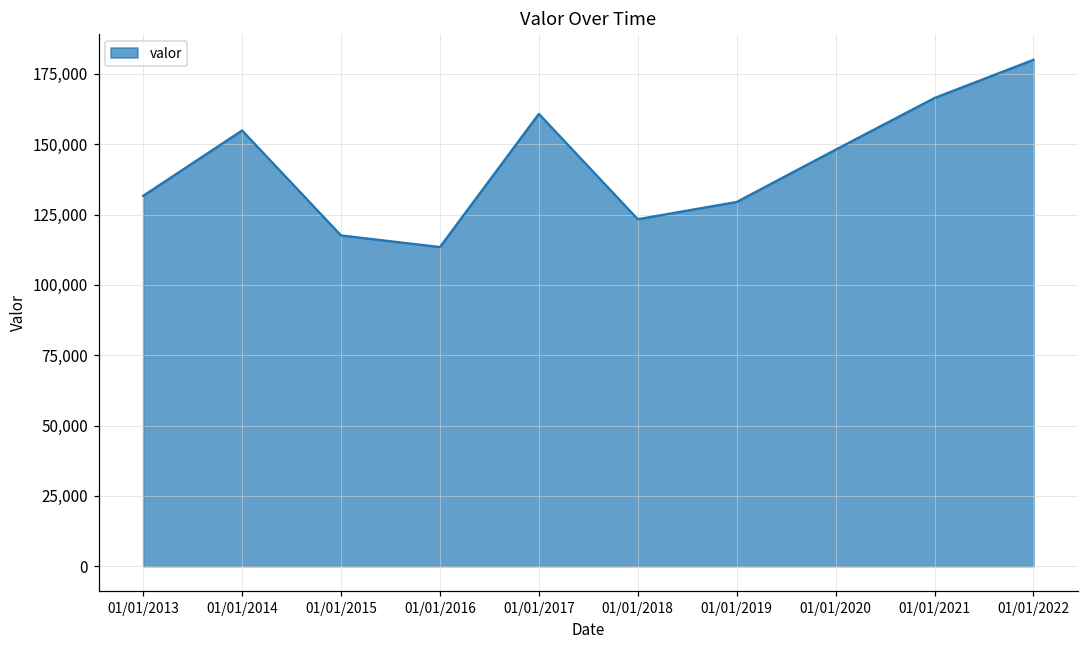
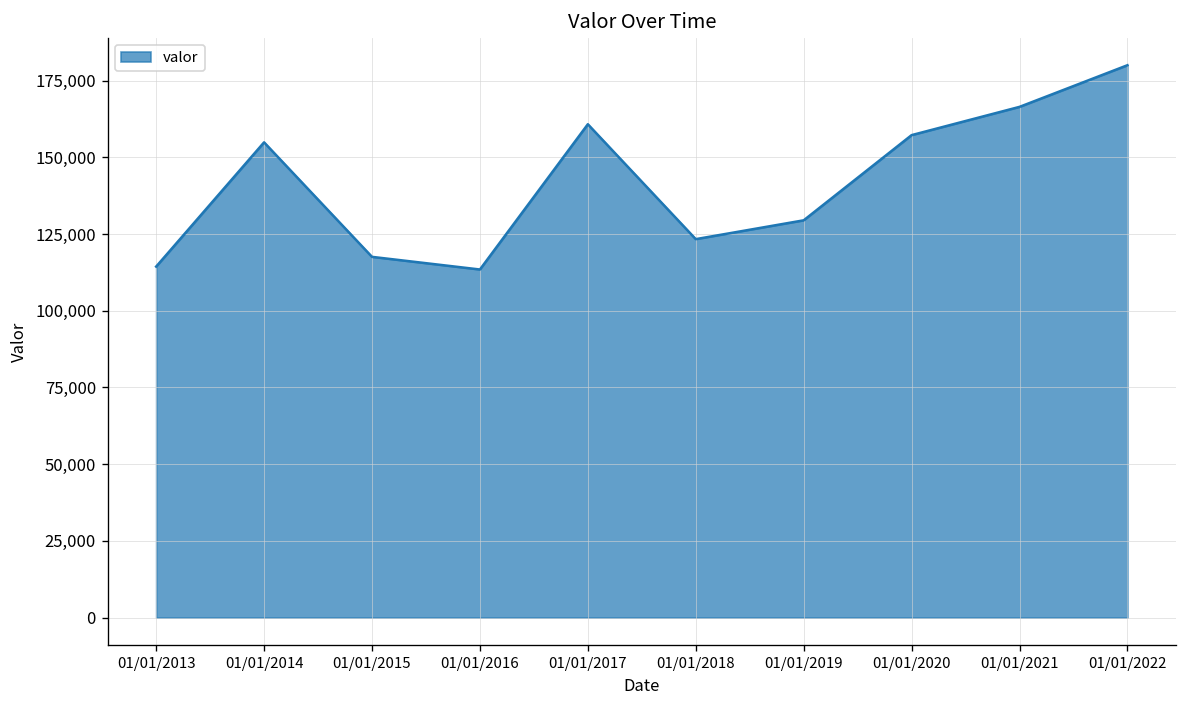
  {
-   "01/01/2013": "132,000",
+   "01/01/2013": "114,000",
    "01/01/2014": "155,000",
    "01/01/2015": "118,000",
    "01/01/2016": "113,000",
    "01/01/2017": "161,000",
    "01/01/2018": "123,000",
    "01/01/2019": "129,000",
-   "01/01/2020": "148,000",
+   "01/01/2020": "157,000",
    "01/01/2021": "166,000",
    "01/01/2022": "180,000"
  }
